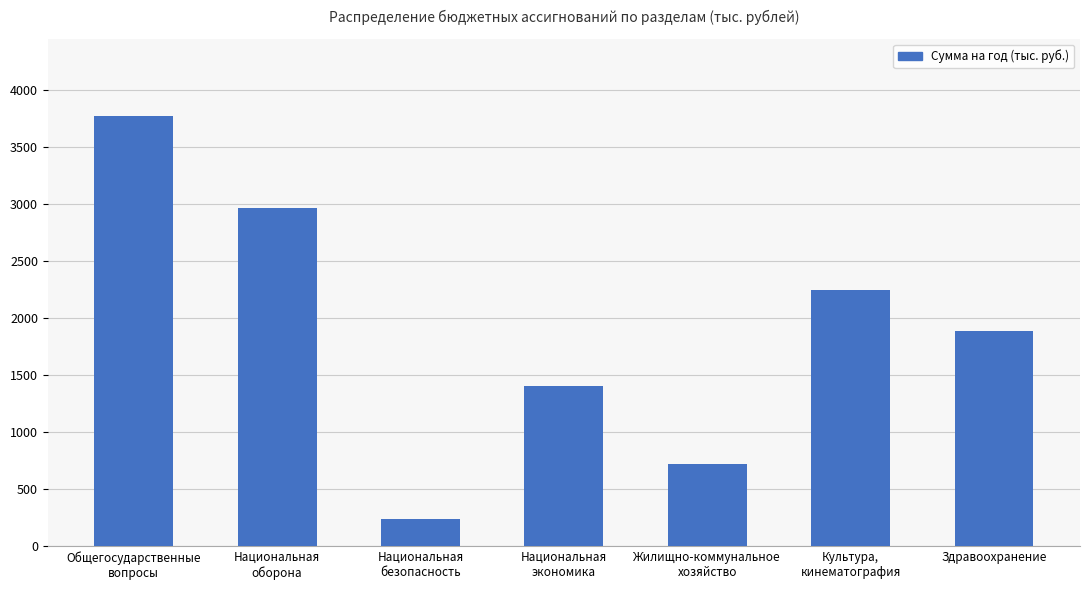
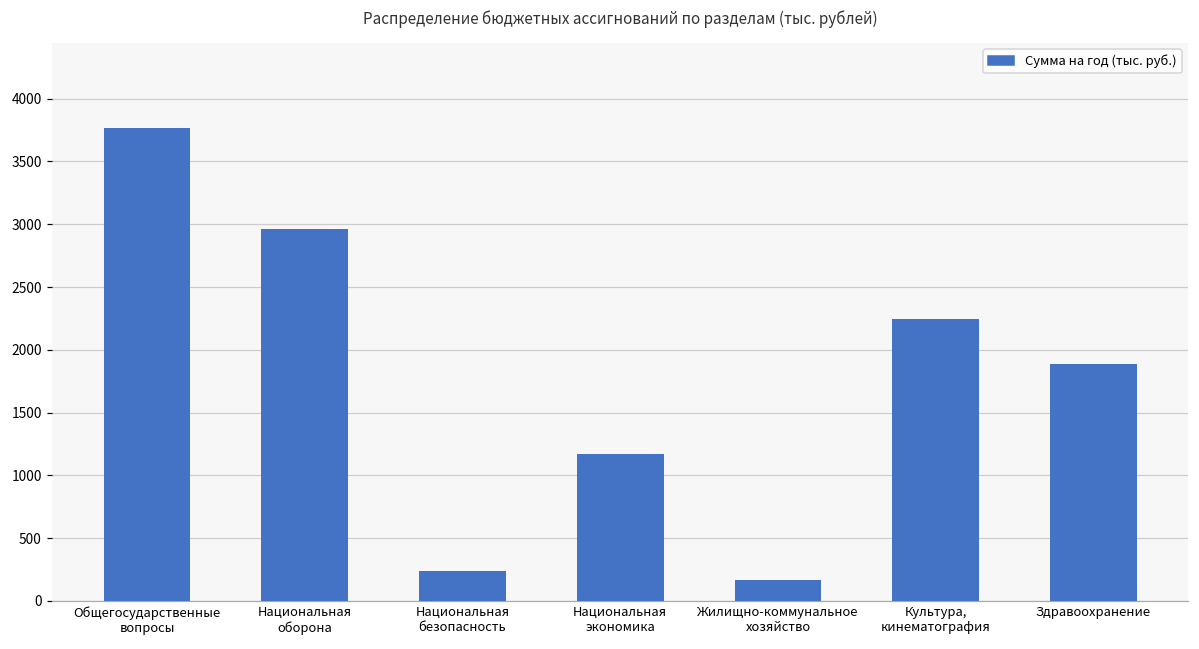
  {
    "Общегосударственные вопросы": 3770,
    "Национальная оборона": 2960,
    "Национальная безопасность": 240,
-   "Национальная экономика": 1410,
-   "Жилищно-коммунальное хозяйство": 720,
+   "Национальная экономика": 1170,
+   "Жилищно-коммунальное хозяйство": 170,
    "Культура, кинематография": 2240,
    "Здравоохранение": 1890
  }
